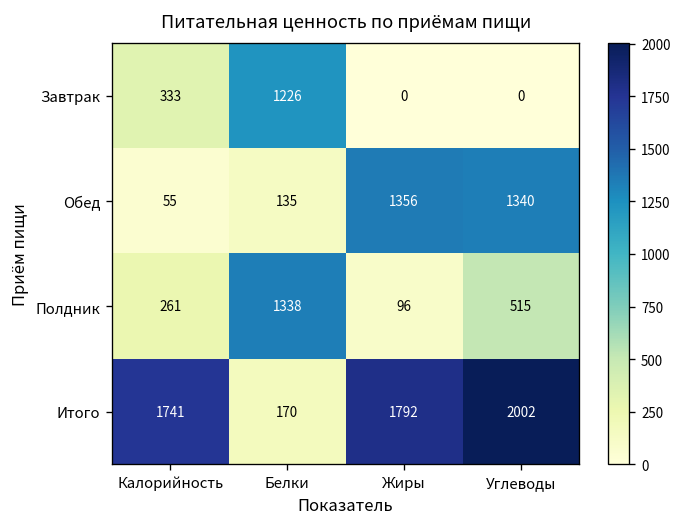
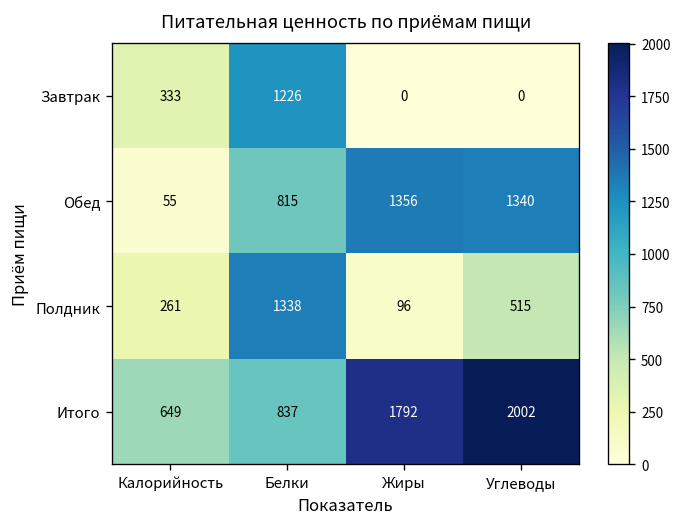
  {
    "Завтрак": {
      "Калорийность": 333,
      "Белки": 1226,
      "Жиры": 0,
      "Углеводы": 0
    },
    "Обед": {
      "Калорийность": 55,
-     "Белки": 135,
+     "Белки": 815,
      "Жиры": 1356,
      "Углеводы": 1340
    },
    "Полдник": {
      "Калорийность": 261,
      "Белки": 1338,
      "Жиры": 96,
      "Углеводы": 515
    },
    "Итого": {
-     "Калорийность": 1741,
-     "Белки": 170,
+     "Калорийность": 649,
+     "Белки": 837,
      "Жиры": 1792,
      "Углеводы": 2002
    }
  }
